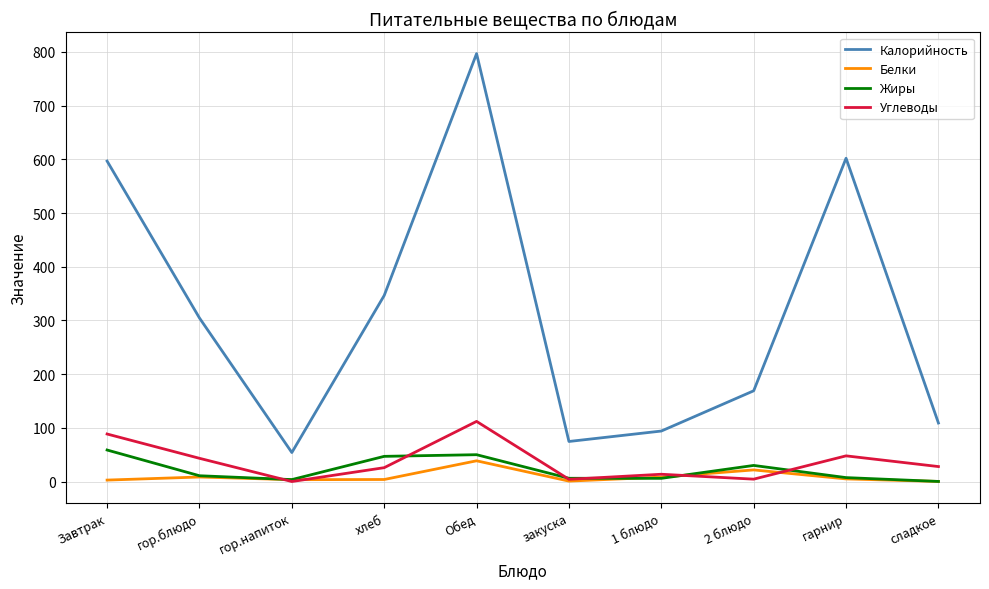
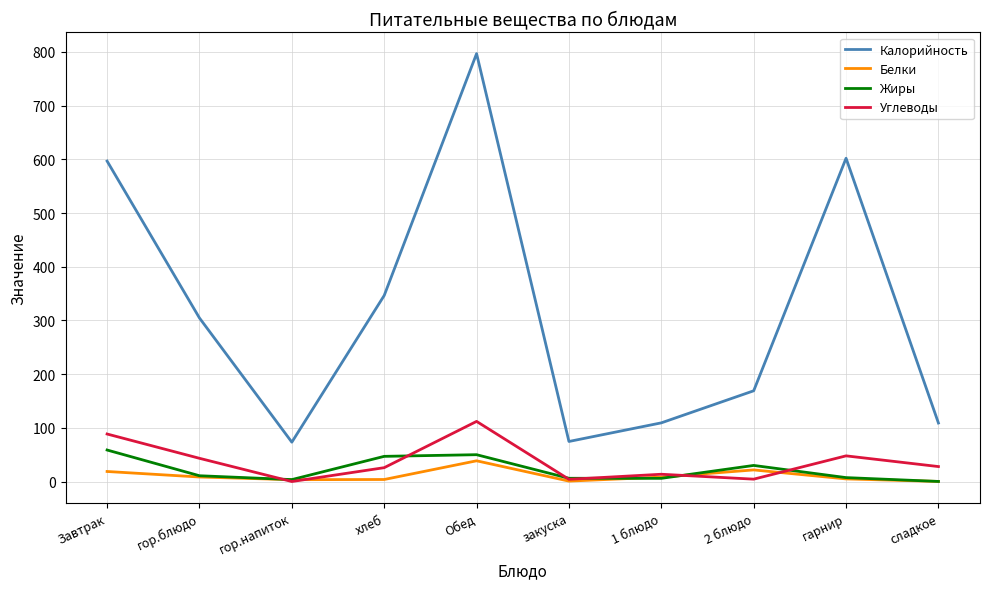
  {
    "Калорийность": {
      "Завтрак": 600,
      "гор.блюдо": 300,
-     "гор.напиток": 50,
+     "гор.напиток": 70,
      "хлеб": 350,
      "Обед": 800,
      "закуска": 70,
-     "1 блюдо": 90,
+     "1 блюдо": 110,
      "2 блюдо": 170,
      "гарнир": 600,
      "сладкое": 110
    },
    "Белки": {
-     "Завтрак": 0,
+     "Завтрак": 20,
      "хлеб": 0,
      "Обед": 40,
      "2 блюдо": 20
    },
    "Жиры": {
      "Завтрак": 60,
      "хлеб": 50,
      "Обед": 50,
      "2 блюдо": 30
    },
    "Углеводы": {
      "Завтрак": 90,
      "гор.блюдо": 40,
      "хлеб": 30,
      "Обед": 110,
      "1 блюдо": 10,
      "2 блюдо": 0,
      "гарнир": 50,
      "сладкое": 30
    }
  }
